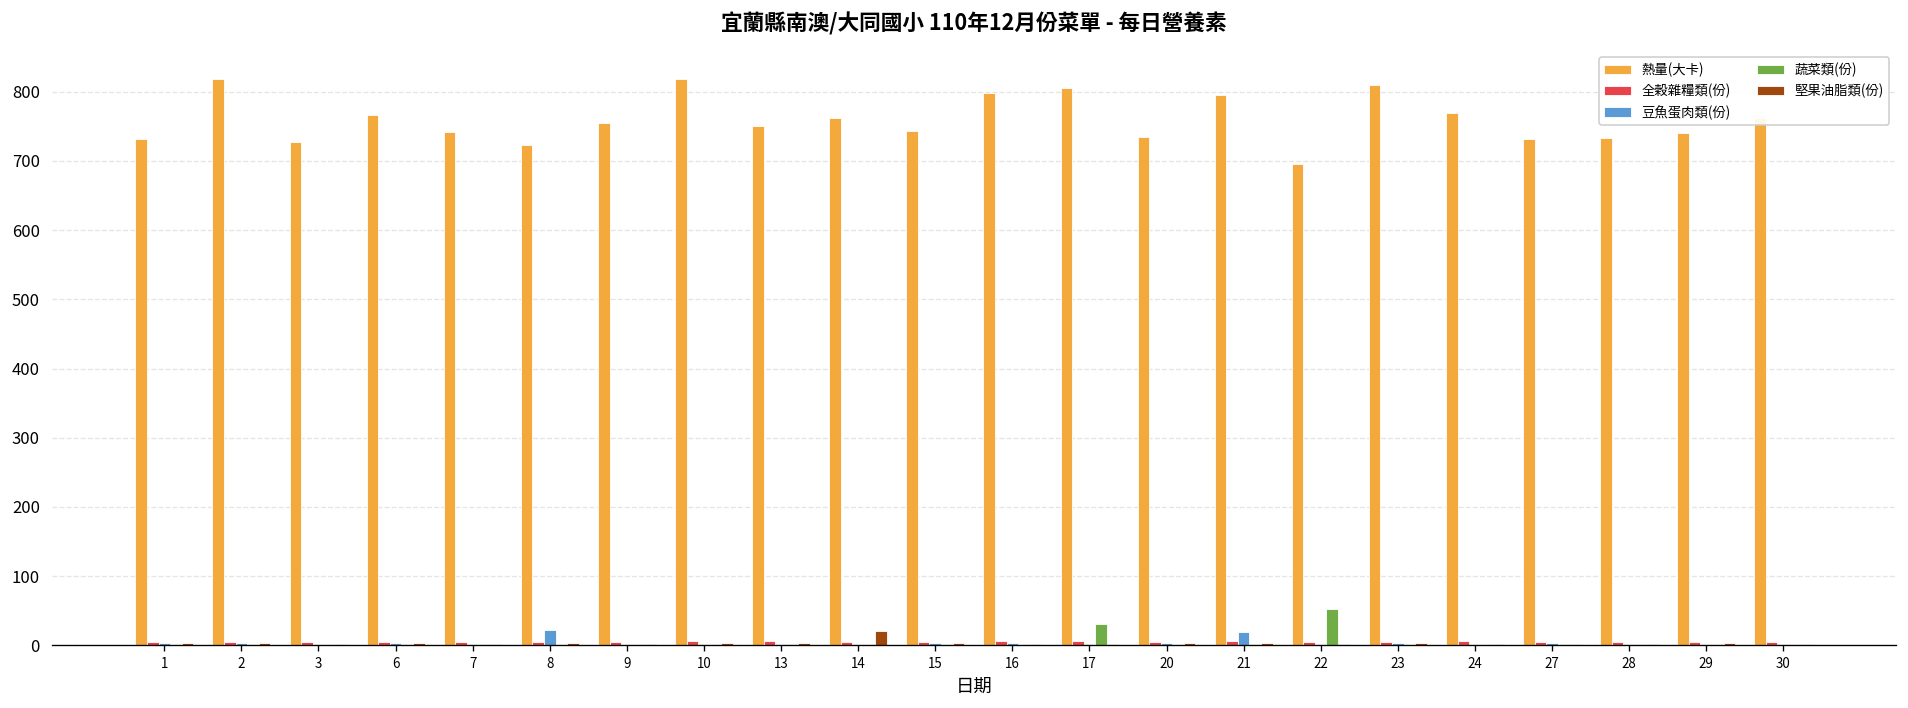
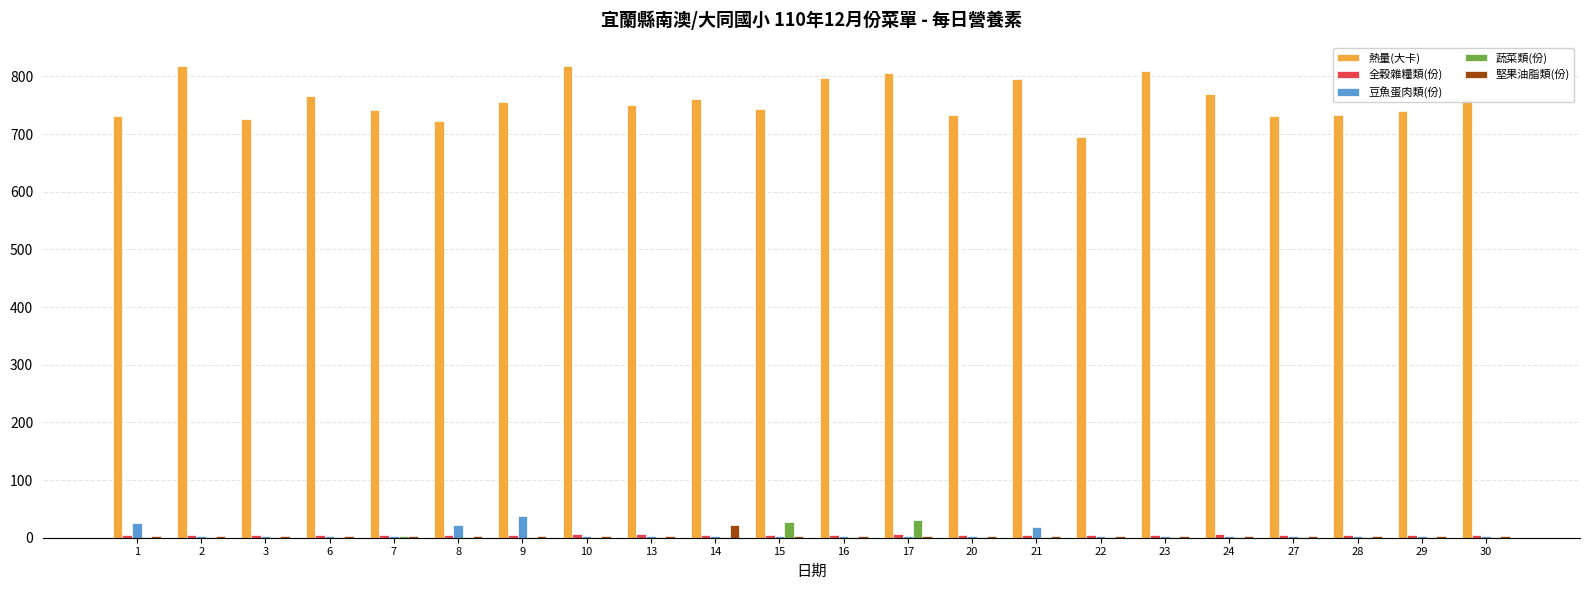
  {
    "熱量(大卡)": {
      "1": 730,
      "2": 820,
      "3": 730,
      "6": 770,
      "7": 740,
      "8": 720,
      "9": 760,
      "10": 820,
      "13": 750,
      "14": 760,
      "15": 740,
      "16": 800,
      "17": 810,
      "20": 730,
      "21": 800,
      "22": 700,
      "23": 810,
      "24": 770,
      "27": 730,
      "28": 730,
      "29": 740
    },
    "全穀雜糧類(份)": {
      "1": 10,
      "2": 10,
      "3": 10,
      "6": 10,
      "7": 10,
      "8": 10,
      "9": 10,
      "10": 10,
      "13": 10,
      "14": 10,
      "15": 10,
      "16": 10,
      "17": 10,
      "20": 10,
      "21": 10,
      "22": 10,
      "23": 10,
      "24": 10,
      "27": 10,
      "28": 10,
      "29": 10,
      "30": 10
    },
    "豆魚蛋肉類(份)": {
-     "1": 0,
+     "1": 30,
      "8": 20,
-     "9": 0,
+     "9": 40,
      "21": 20
    },
    "蔬菜類(份)": {
-     "15": 0,
+     "15": 30,
      "17": 30,
-     "22": 50
+     "22": 0
    },
    "堅果油脂類(份)": {
      "14": 20
    }
  }
